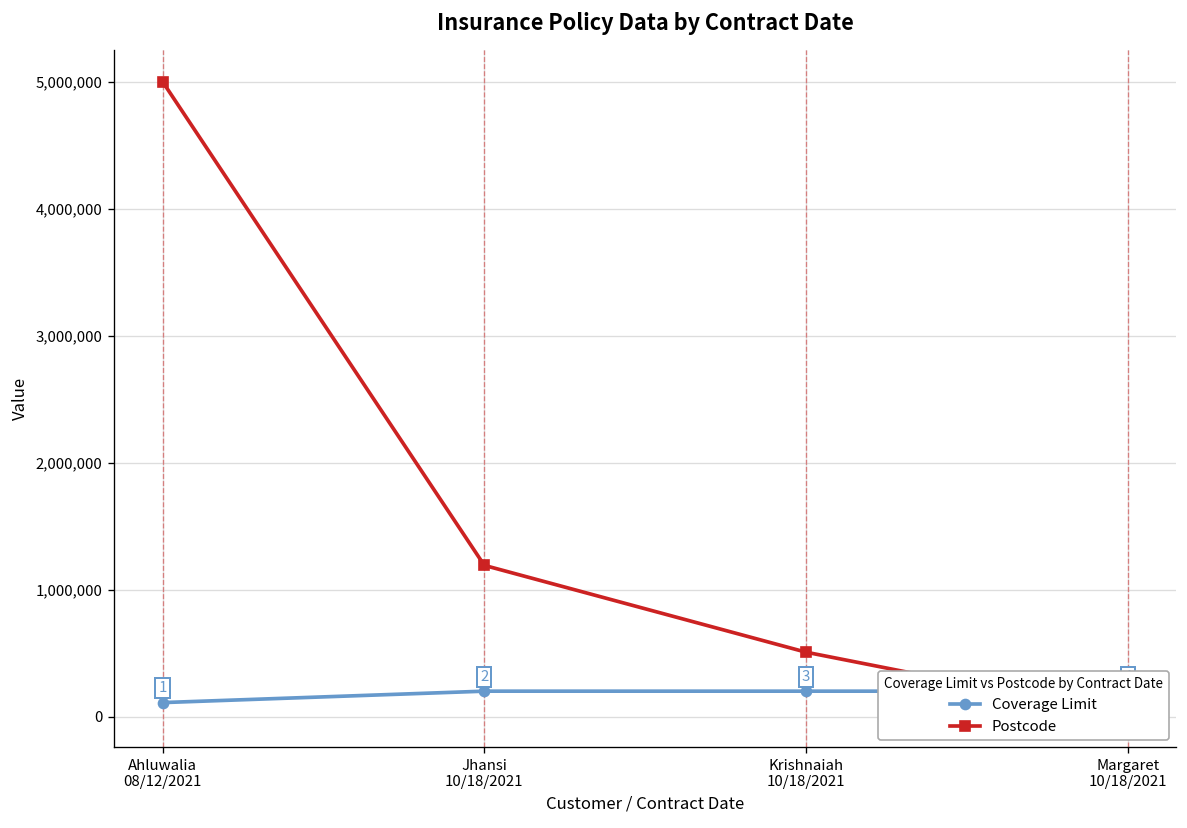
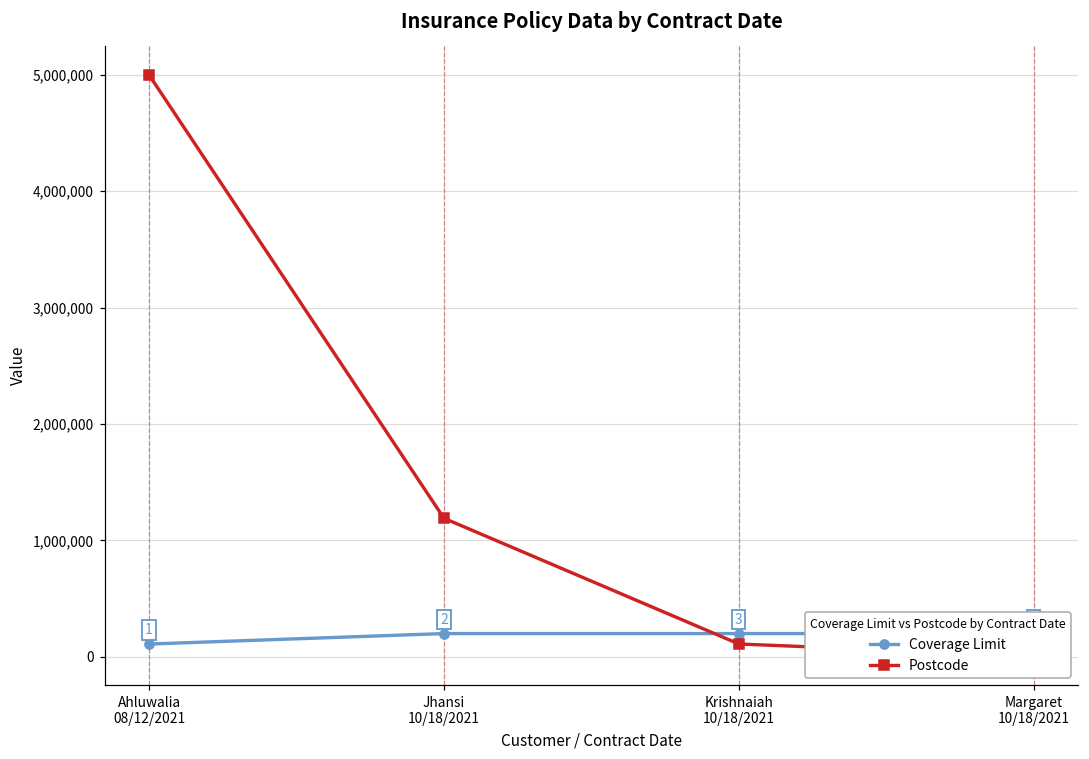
  {
    "Postcode": {
      "Ahluwalia 08/12/2021": "5,000,000",
      "Jhansi 10/18/2021": "1,190,000",
-     "Krishnaiah 10/18/2021": "510,000"
+     "Krishnaiah 10/18/2021": "110,000"
    }
  }
